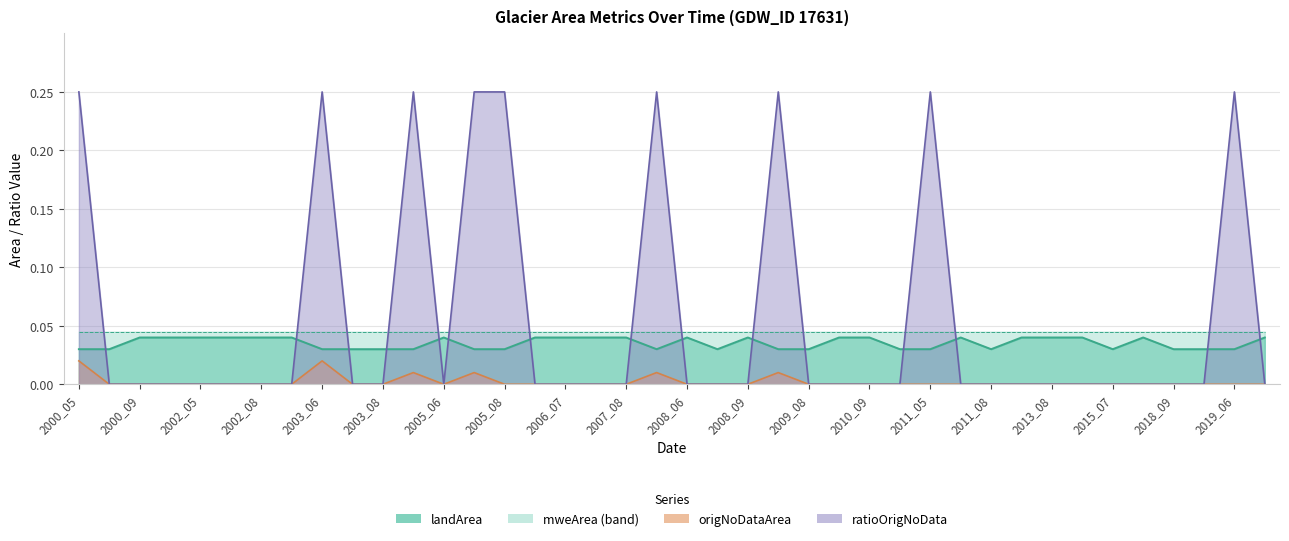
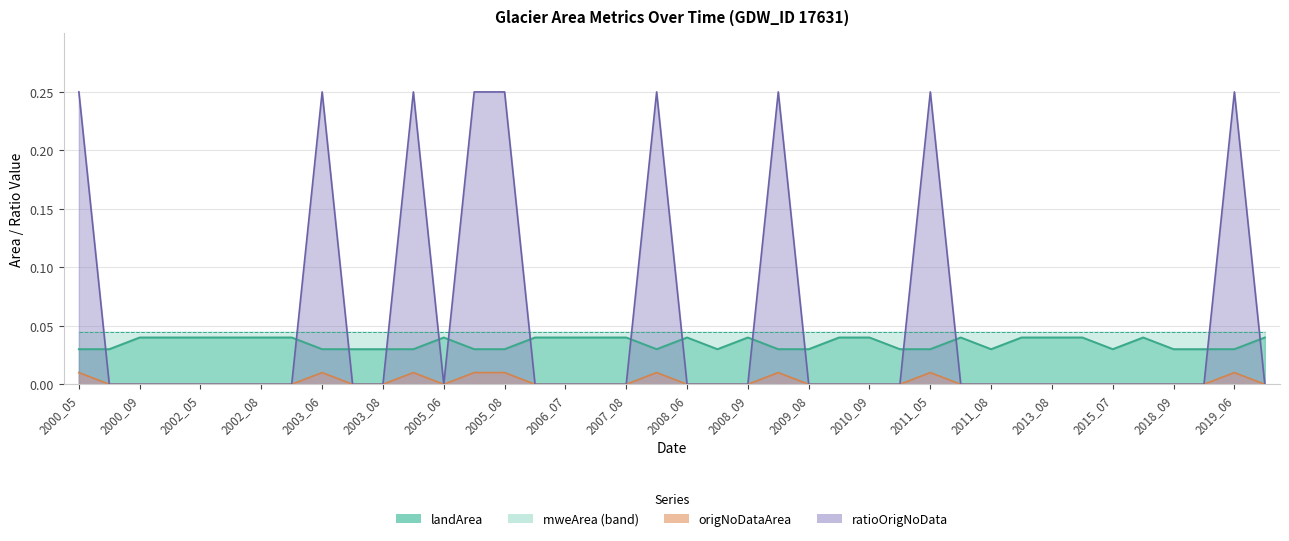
  {
    "origNoDataArea": {
-     "2000_05": 0.02,
-     "2003_06": 0.02,
-     "2005_08": 0.00,
-     "2011_05": 0.00,
-     "2019_06": 0.00
+     "2000_05": 0.01,
+     "2003_06": 0.01,
+     "2005_08": 0.01,
+     "2011_05": 0.01,
+     "2019_06": 0.01
    }
  }
